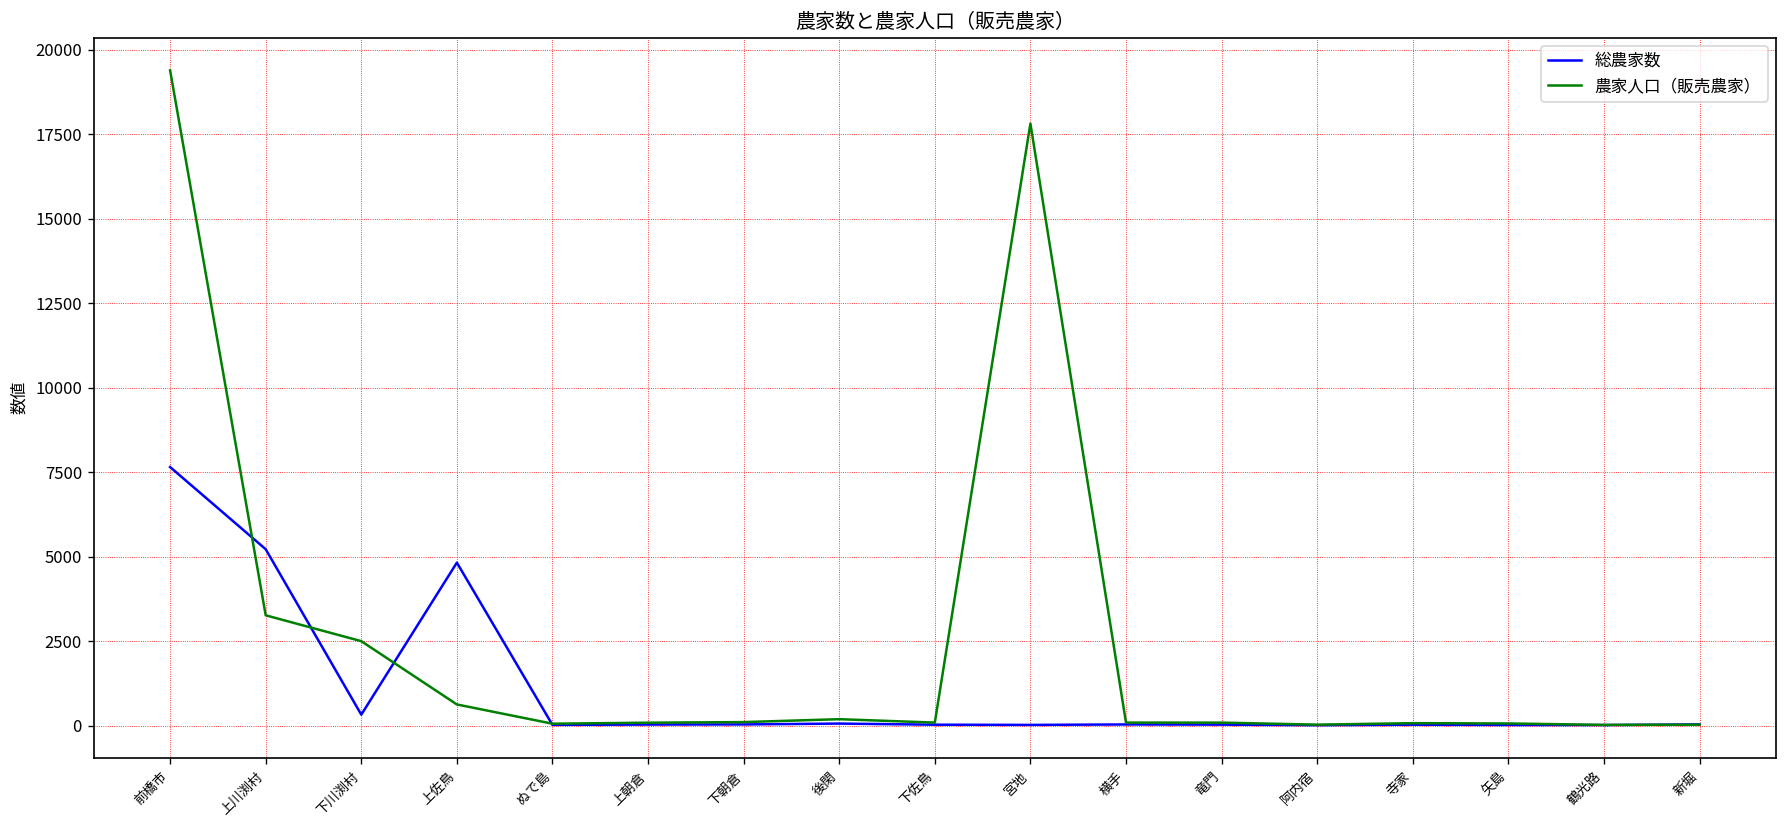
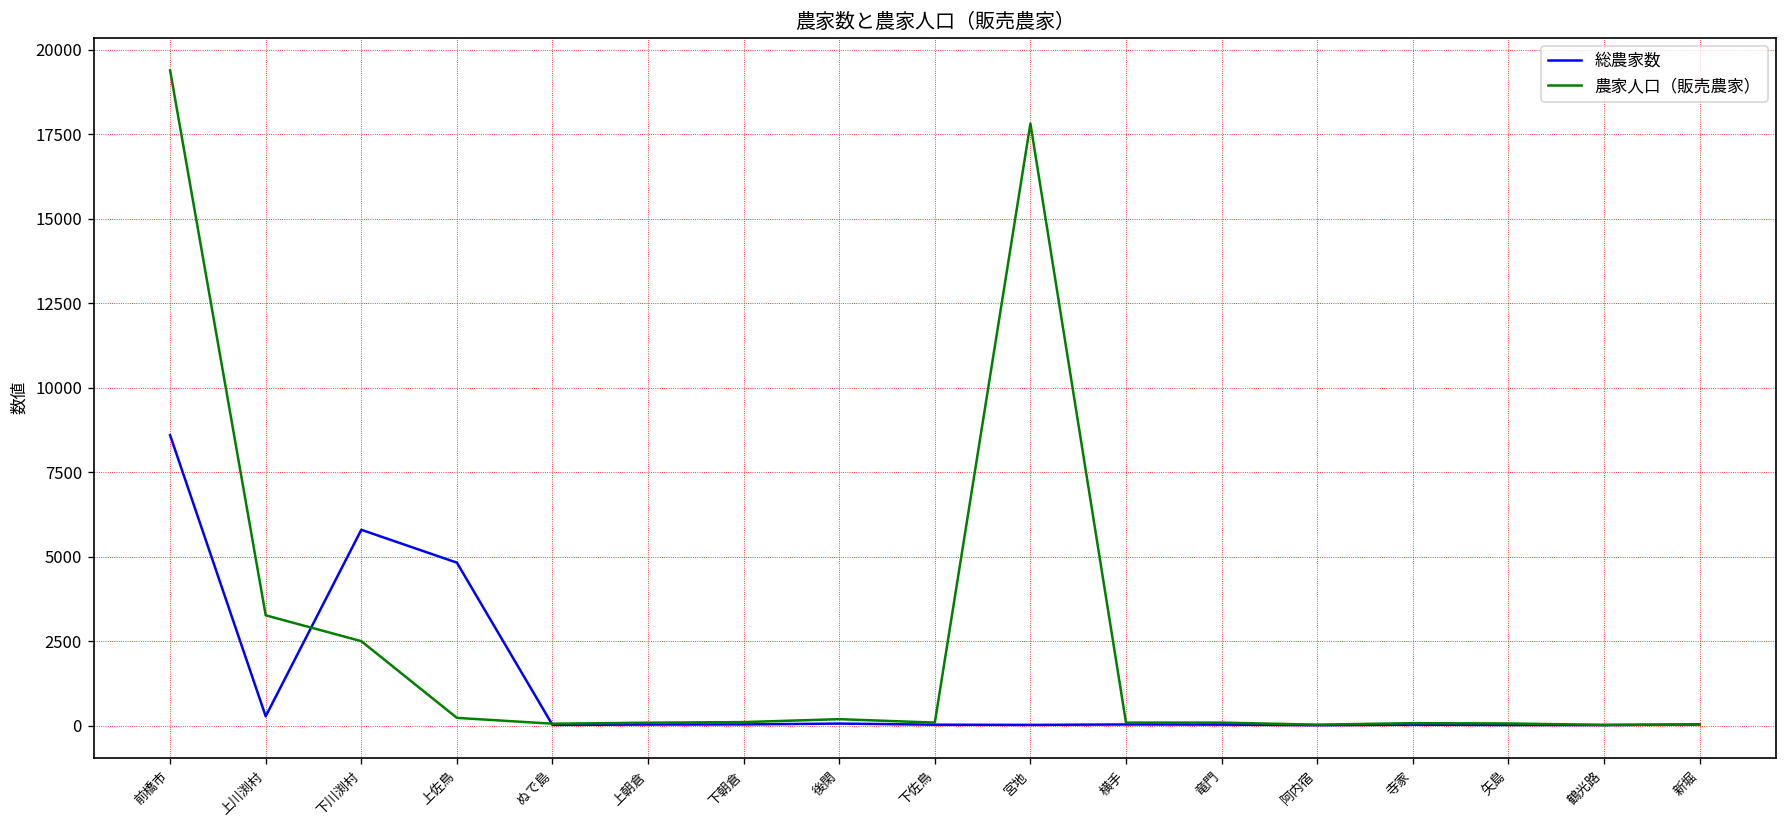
  {
    "総農家数": {
-     "前橋市": 7700,
-     "上川渕村": 5200,
-     "下川渕村": 300,
+     "前橋市": 8600,
+     "上川渕村": 300,
+     "下川渕村": 5800,
      "上佐鳥": 4800,
      "後閑": 100,
      "宮地": 0
    },
    "農家人口（販売農家）": {
      "前橋市": 19400,
      "上川渕村": 3300,
      "下川渕村": 2500,
-     "上佐鳥": 600,
+     "上佐鳥": 200,
      "後閑": 200,
      "宮地": 17800
    }
  }
